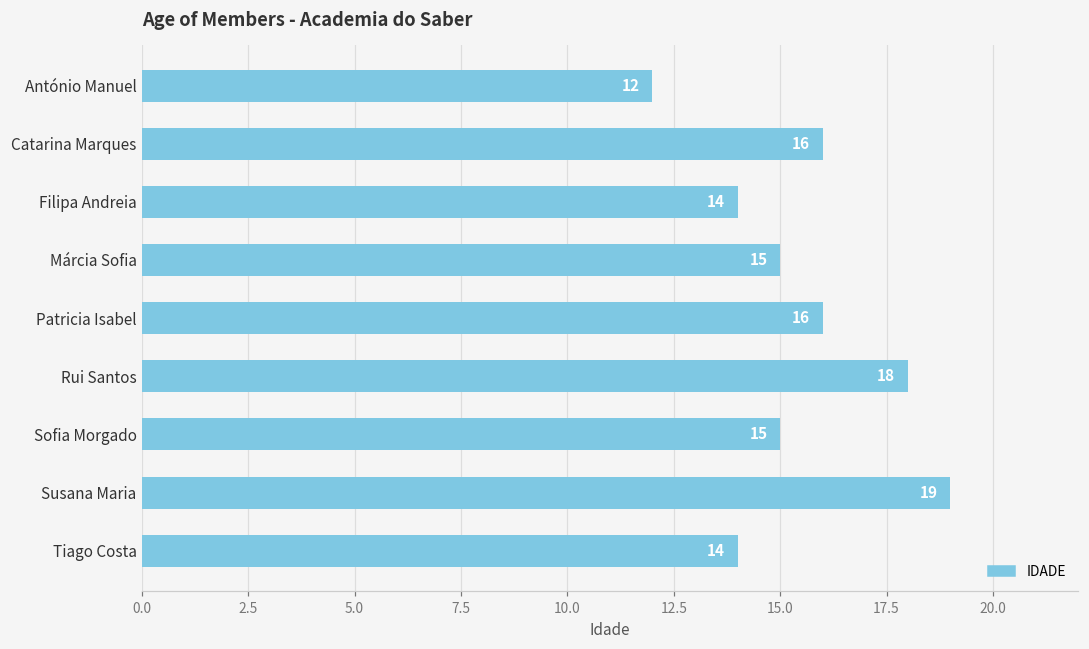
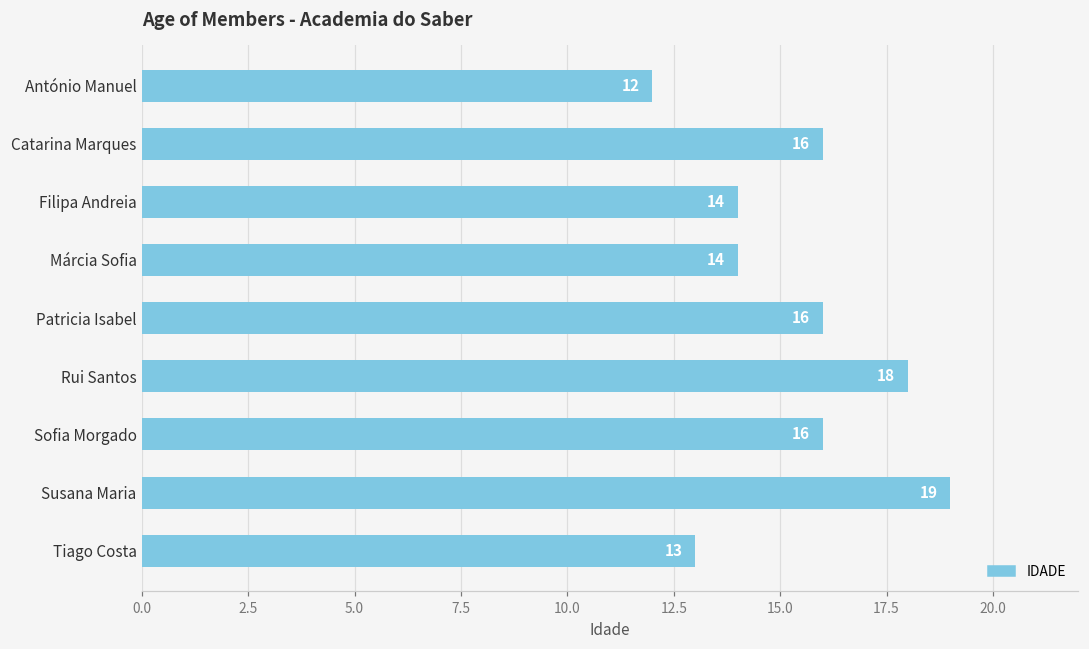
  {
    "António Manuel": 12,
    "Catarina Marques": 16,
    "Filipa Andreia": 14,
-   "Márcia Sofia": 15,
+   "Márcia Sofia": 14,
    "Patricia Isabel": 16,
    "Rui Santos": 18,
-   "Sofia Morgado": 15,
+   "Sofia Morgado": 16,
    "Susana Maria": 19,
-   "Tiago Costa": 14
+   "Tiago Costa": 13
  }
